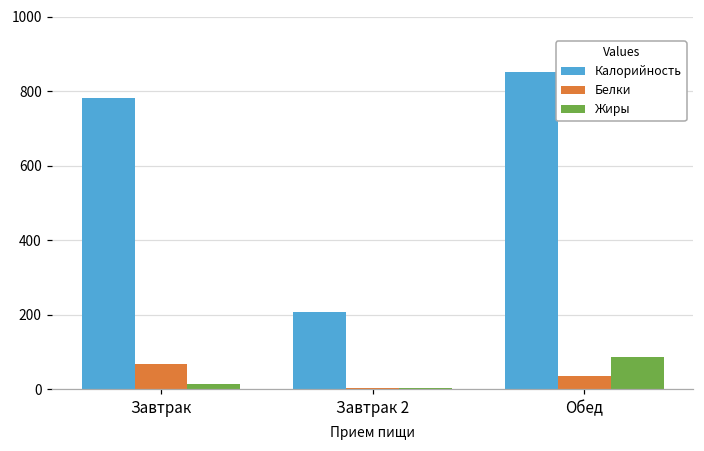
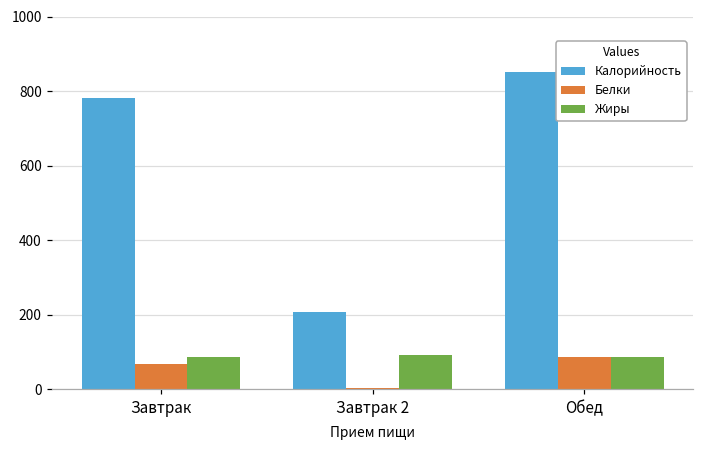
  {
    "Калорийность": {
      "Завтрак": 780,
      "Завтрак 2": 210,
      "Обед": 850
    },
    "Белки": {
      "Завтрак": 70,
-     "Обед": 30
+     "Обед": 90
    },
    "Жиры": {
-     "Завтрак": 10,
-     "Завтрак 2": 0,
+     "Завтрак": 90,
+     "Завтрак 2": 90,
      "Обед": 90
    }
  }
